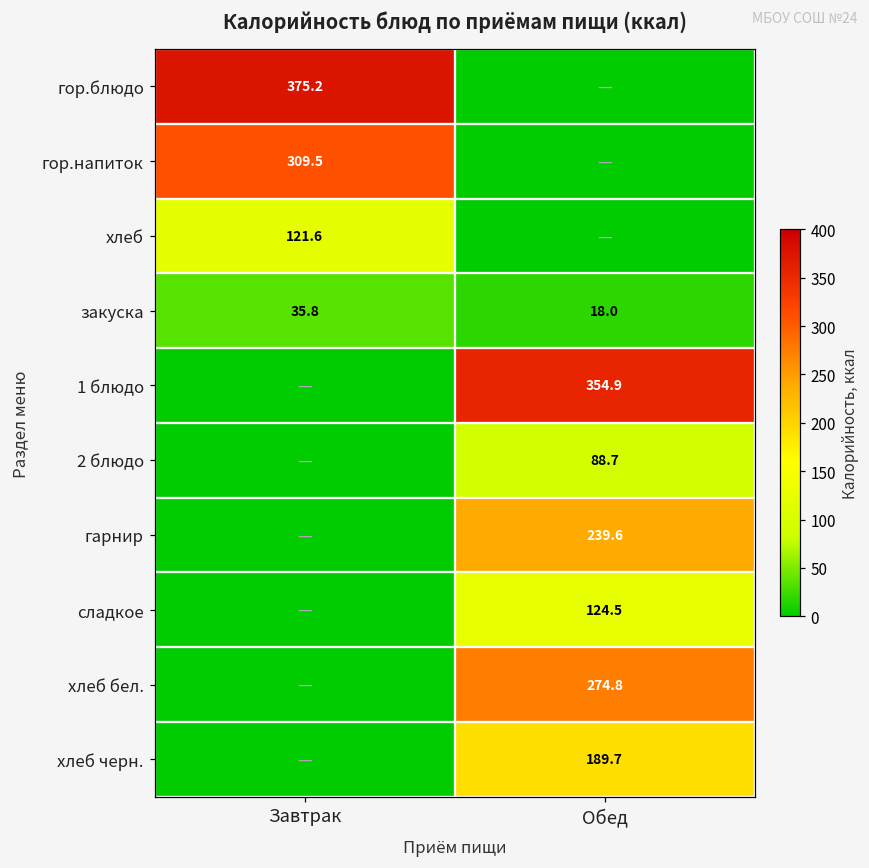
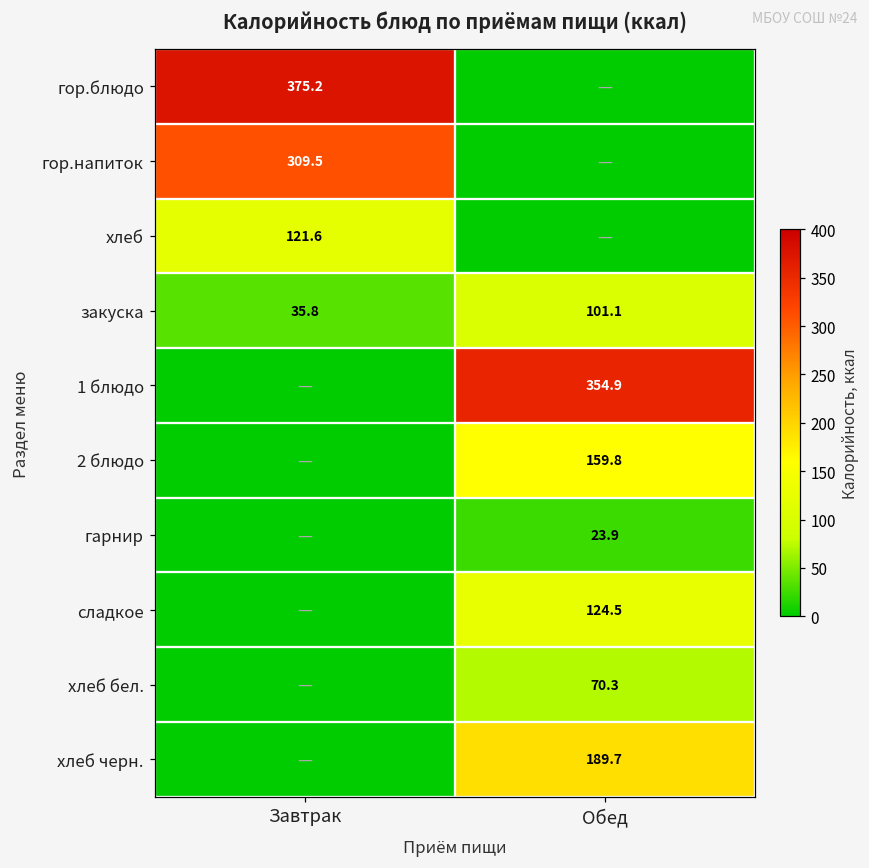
  {
    "гор.блюдо": {
      "Завтрак": 375.2
    },
    "гор.напиток": {
      "Завтрак": 309.5
    },
    "хлеб": {
      "Завтрак": 121.6
    },
    "закуска": {
      "Завтрак": 35.8,
-     "Обед": 18.0
+     "Обед": 101.1
    },
    "1 блюдо": {
      "Обед": 354.9
    },
    "2 блюдо": {
-     "Обед": 88.7
+     "Обед": 159.8
    },
    "гарнир": {
-     "Обед": 239.6
+     "Обед": 23.9
    },
    "сладкое": {
      "Обед": 124.5
    },
    "хлеб бел.": {
-     "Обед": 274.8
+     "Обед": 70.3
    },
    "хлеб черн.": {
      "Обед": 189.7
    }
  }
